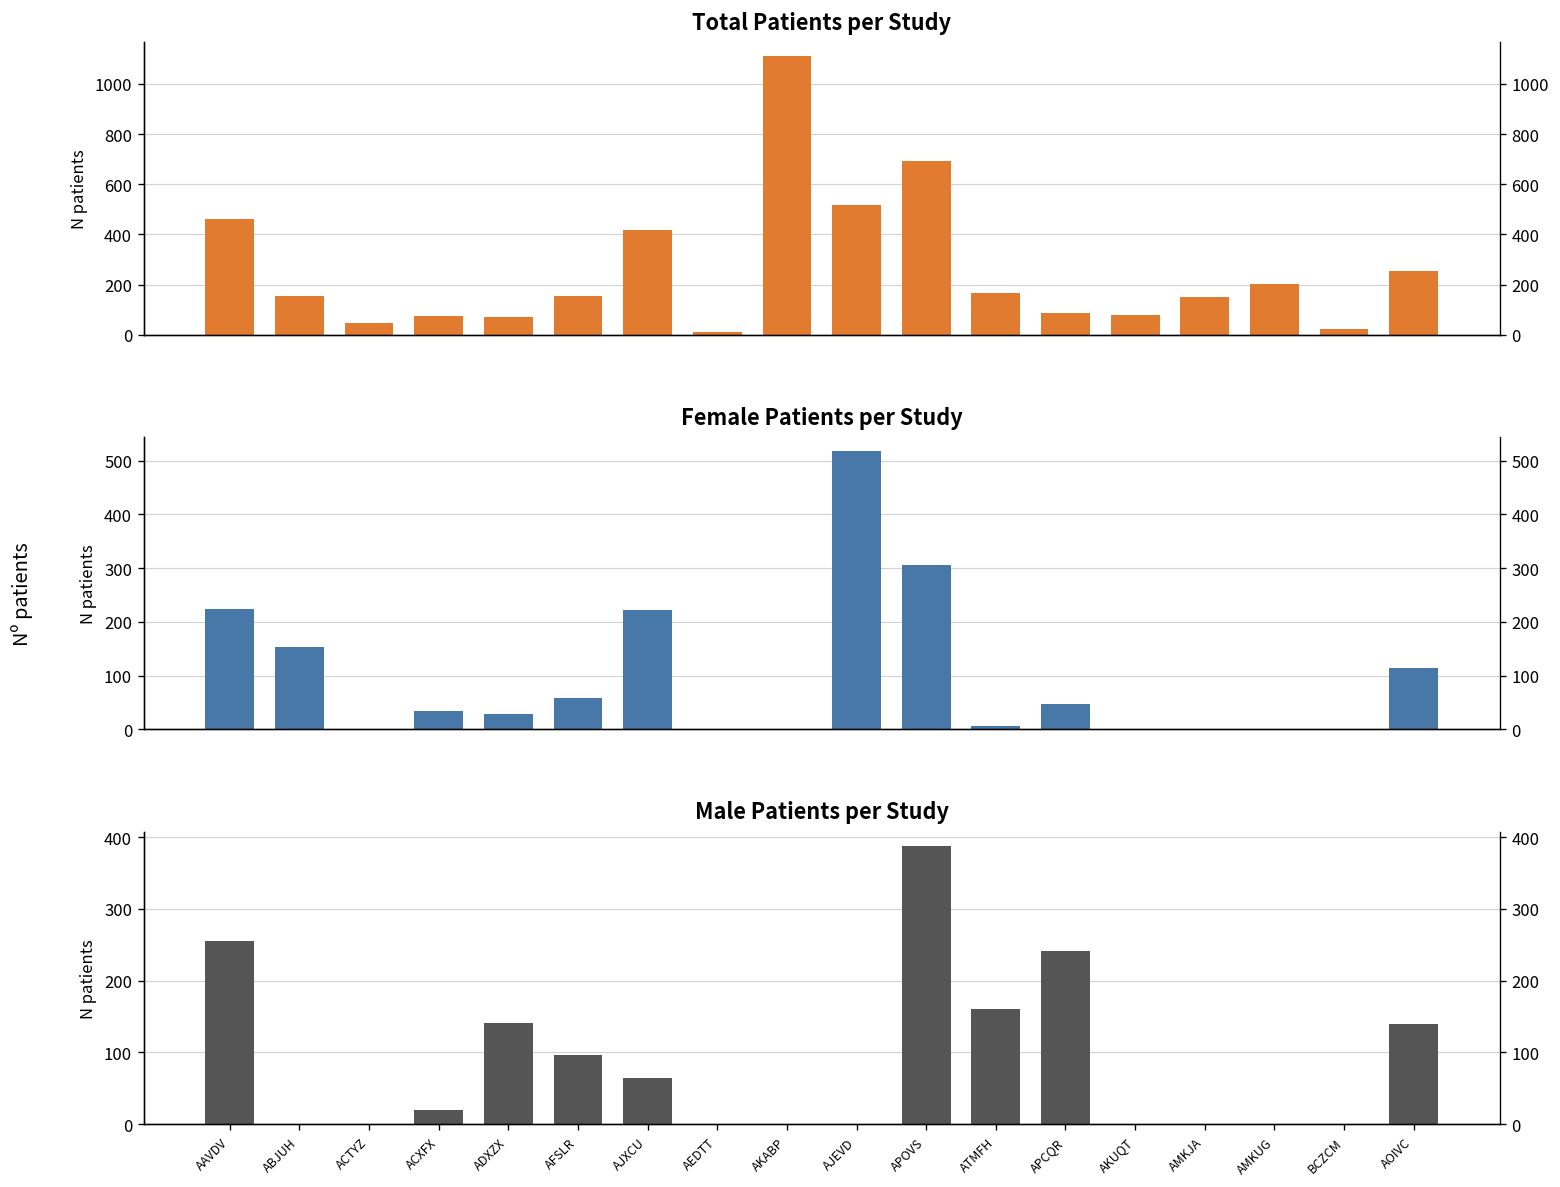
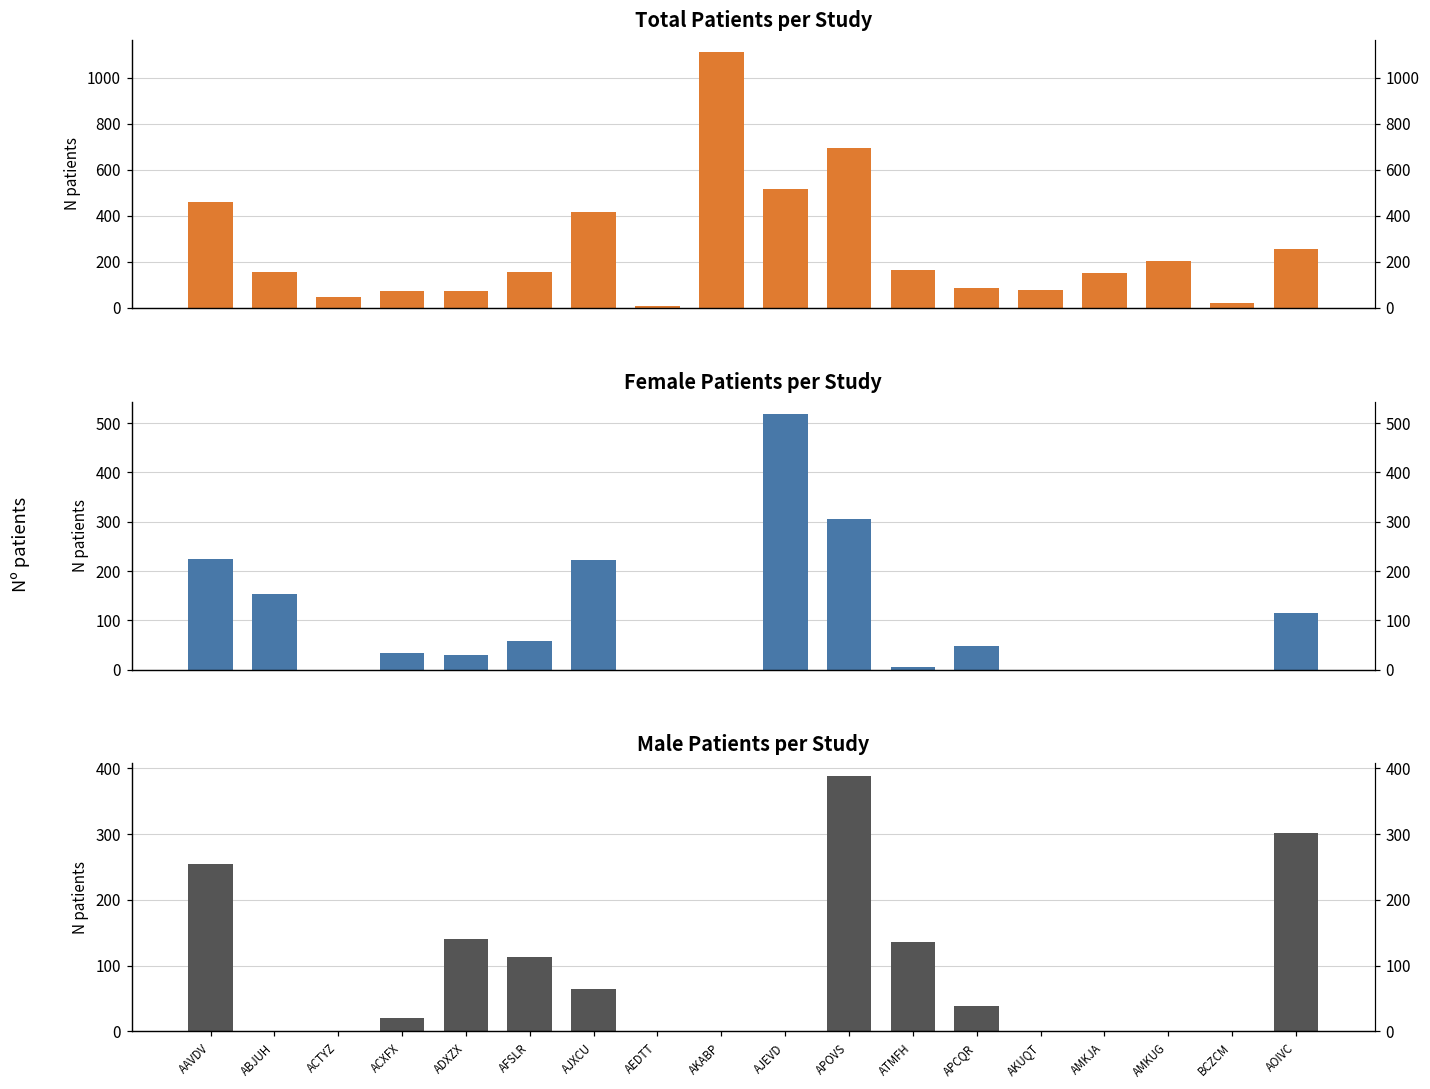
  {
    "Male Patients per Study": {
      "AAVDV": 260,
      "ABJUH": 0,
      "ACTYZ": 0,
      "ACXFX": 20,
      "ADXZX": 140,
-     "AFSLR": 100,
+     "AFSLR": 110,
      "AJXCU": 60,
      "AEDTT": 0,
      "AKABP": 0,
      "AJEVD": 0,
      "APOVS": 390,
-     "ATMFH": 160,
-     "APCQR": 240,
+     "ATMFH": 140,
+     "APCQR": 40,
      "AKUQT": 0,
      "AMKJA": 0,
      "AMKUG": 0,
      "BCZCM": 0,
-     "AOIVC": 140
+     "AOIVC": 300
    }
  }
